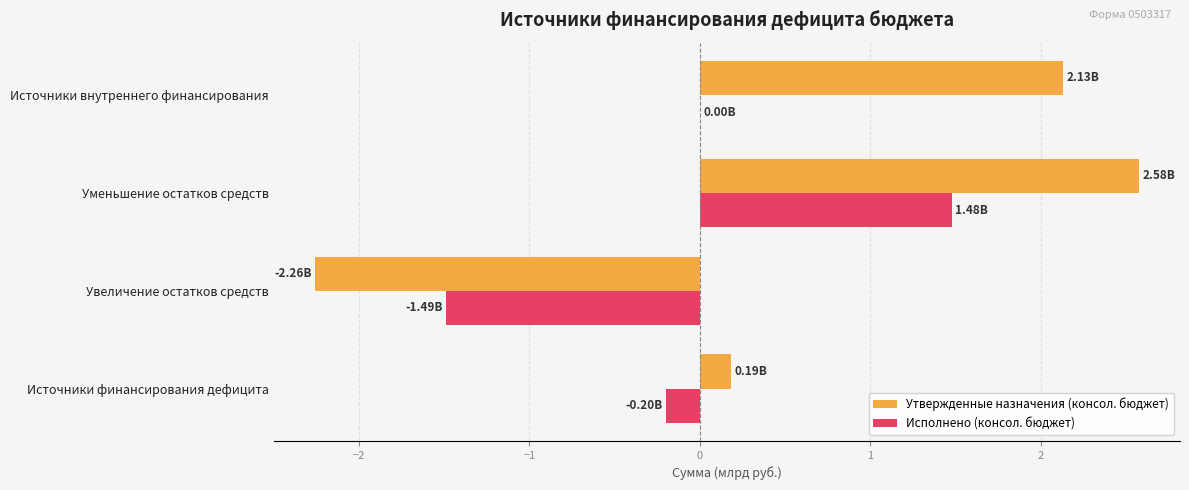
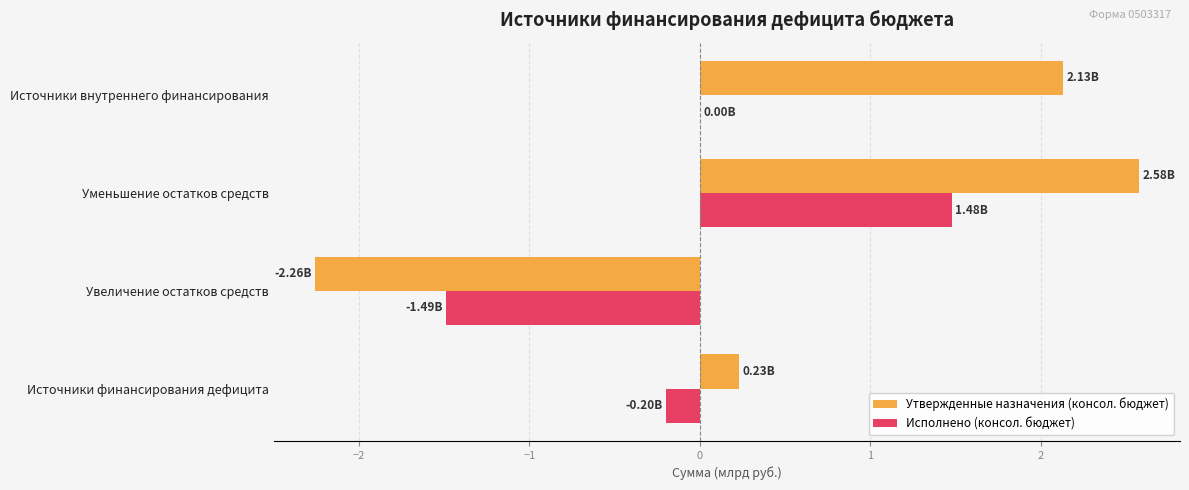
  {
    "Утвержденные назначения (консол. бюджет)": {
      "Источники внутреннего финансирования": "2.13B",
      "Уменьшение остатков средств": "2.58B",
      "Увеличение остатков средств": "-2.26B",
-     "Источники финансирования дефицита": "0.19B"
+     "Источники финансирования дефицита": "0.23B"
    },
    "Исполнено (консол. бюджет)": {
      "Источники внутреннего финансирования": "0.00B",
      "Уменьшение остатков средств": "1.48B",
      "Увеличение остатков средств": "-1.49B",
      "Источники финансирования дефицита": "-0.20B"
    }
  }
